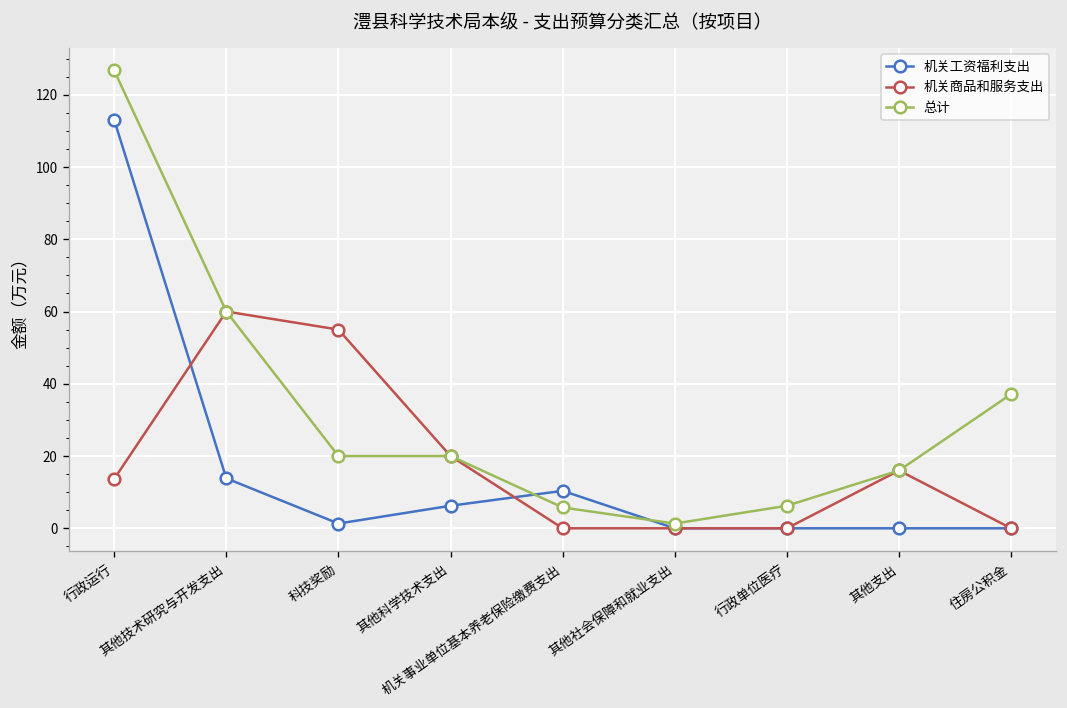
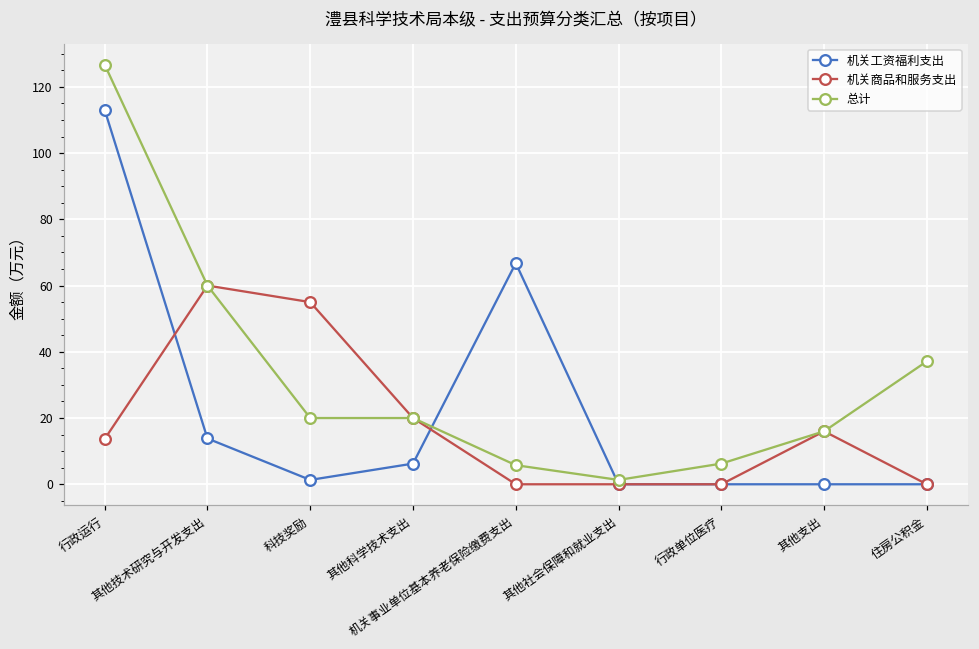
  {
    "机关工资福利支出": {
      "行政运行": 113,
      "其他技术研究与开发支出": 14,
      "科技奖励": 1,
      "其他科学技术支出": 6,
-     "机关事业单位基本养老保险缴费支出": 10,
+     "机关事业单位基本养老保险缴费支出": 67,
      "其他支出": 0
    },
    "机关商品和服务支出": {
      "行政运行": 14,
      "科技奖励": 55,
      "机关事业单位基本养老保险缴费支出": 0
    },
    "总计": {
      "行政运行": 127,
      "科技奖励": 20,
      "机关事业单位基本养老保险缴费支出": 6,
      "其他社会保障和就业支出": 1,
      "行政单位医疗": 6,
      "住房公积金": 37
    }
  }
